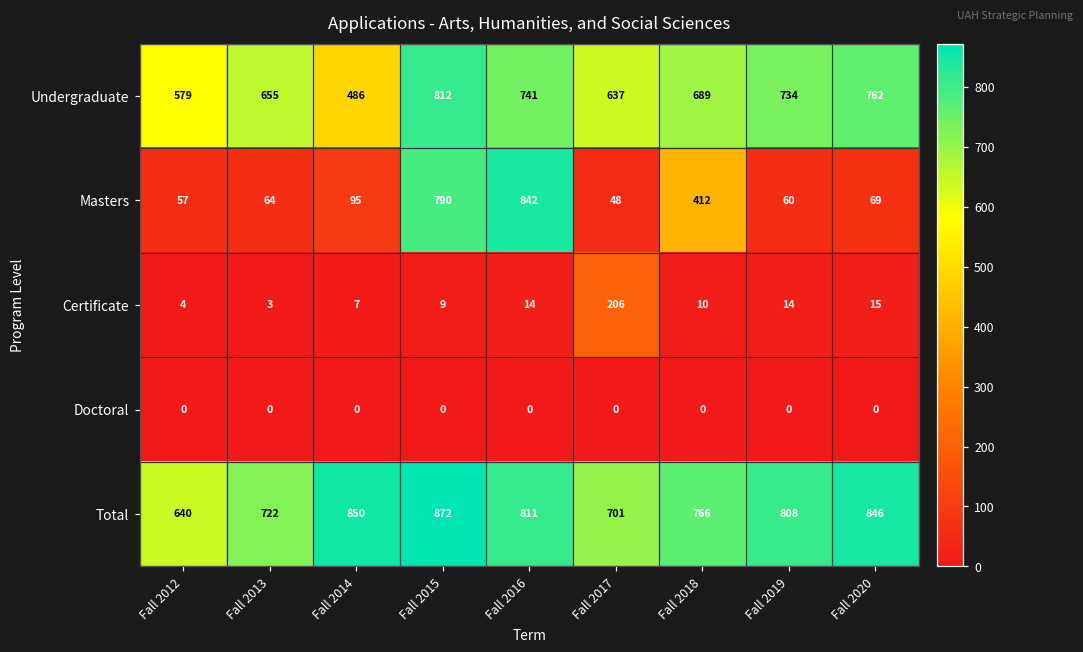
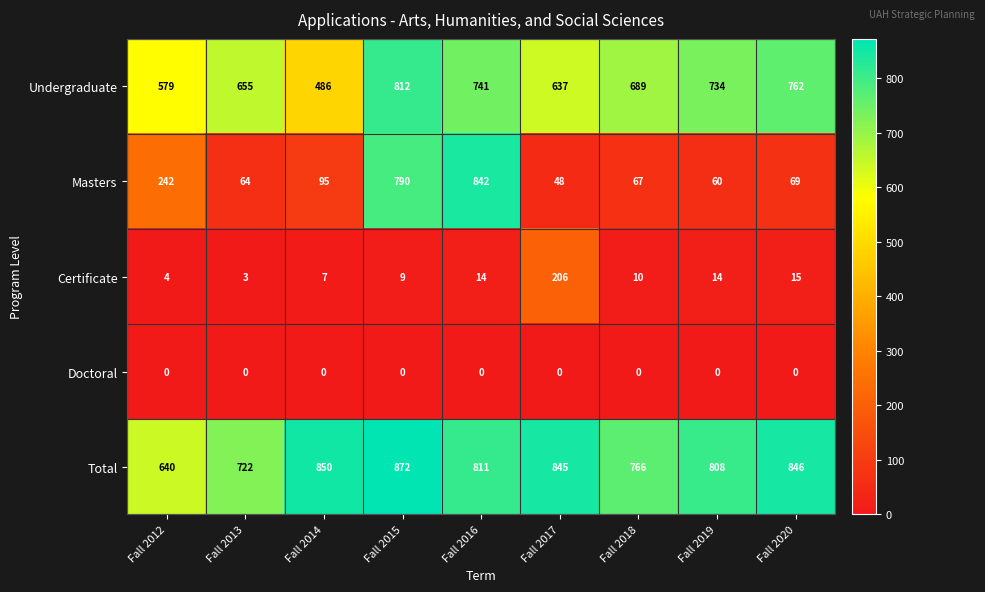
  {
    "Undergraduate": {
      "Fall 2012": 579,
      "Fall 2013": 655,
      "Fall 2014": 486,
      "Fall 2015": 812,
      "Fall 2016": 741,
      "Fall 2017": 637,
      "Fall 2018": 689,
      "Fall 2019": 734,
      "Fall 2020": 762
    },
    "Masters": {
-     "Fall 2012": 57,
+     "Fall 2012": 242,
      "Fall 2013": 64,
      "Fall 2014": 95,
      "Fall 2015": 790,
      "Fall 2016": 842,
      "Fall 2017": 48,
-     "Fall 2018": 412,
+     "Fall 2018": 67,
      "Fall 2019": 60,
      "Fall 2020": 69
    },
    "Certificate": {
      "Fall 2012": 4,
      "Fall 2013": 3,
      "Fall 2014": 7,
      "Fall 2015": 9,
      "Fall 2016": 14,
      "Fall 2017": 206,
      "Fall 2018": 10,
      "Fall 2019": 14,
      "Fall 2020": 15
    },
    "Doctoral": {
      "Fall 2012": 0,
      "Fall 2013": 0,
      "Fall 2014": 0,
      "Fall 2015": 0,
      "Fall 2016": 0,
      "Fall 2017": 0,
      "Fall 2018": 0,
      "Fall 2019": 0,
      "Fall 2020": 0
    },
    "Total": {
      "Fall 2012": 640,
      "Fall 2013": 722,
      "Fall 2014": 850,
      "Fall 2015": 872,
      "Fall 2016": 811,
-     "Fall 2017": 701,
+     "Fall 2017": 845,
      "Fall 2018": 766,
      "Fall 2019": 808,
      "Fall 2020": 846
    }
  }
